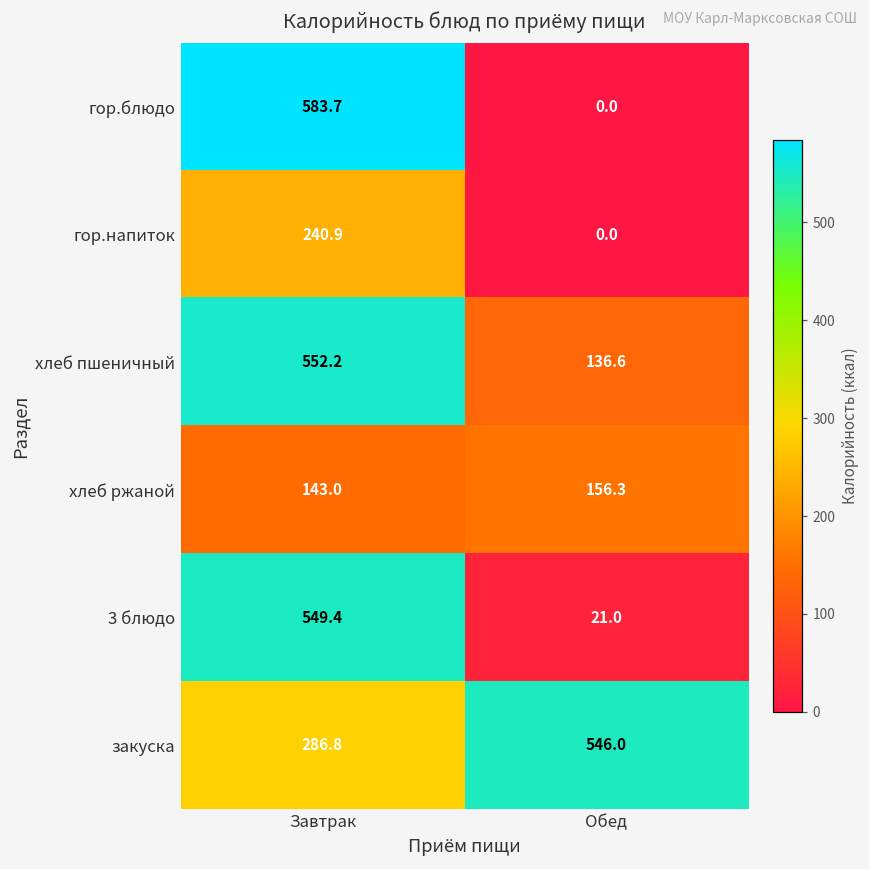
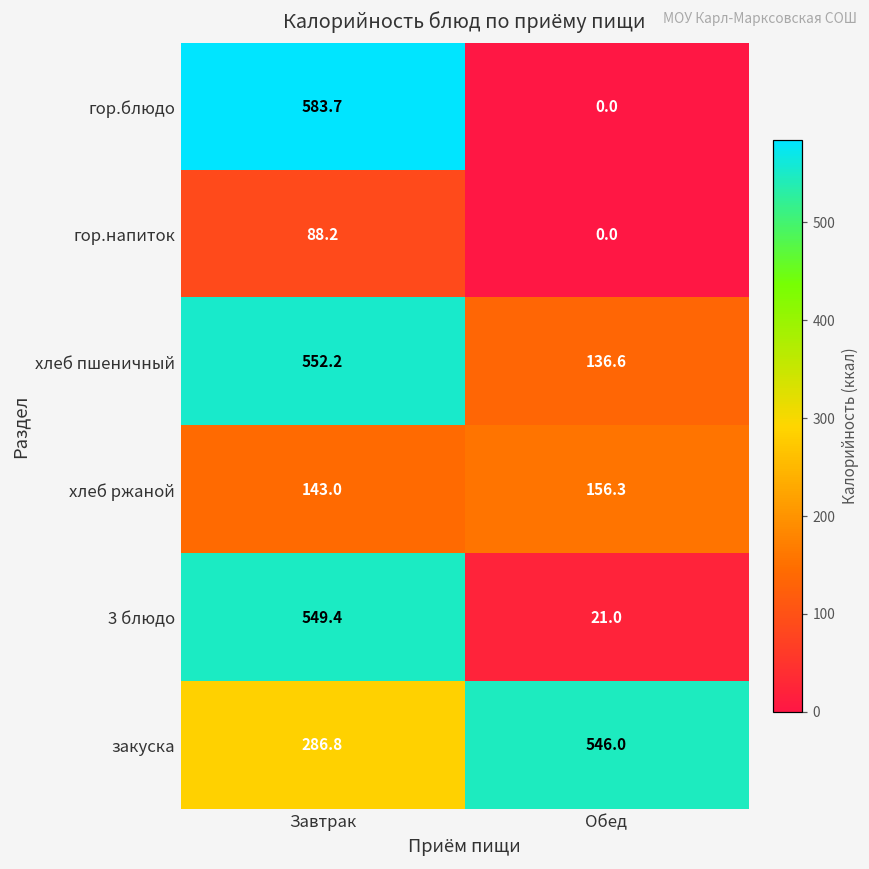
  {
    "гор.блюдо": {
      "Завтрак": 583.7,
      "Обед": 0.0
    },
    "гор.напиток": {
-     "Завтрак": 240.9,
+     "Завтрак": 88.2,
      "Обед": 0.0
    },
    "хлеб пшеничный": {
      "Завтрак": 552.2,
      "Обед": 136.6
    },
    "хлеб ржаной": {
      "Завтрак": 143.0,
      "Обед": 156.3
    },
    "3 блюдо": {
      "Завтрак": 549.4,
      "Обед": 21.0
    },
    "закуска": {
      "Завтрак": 286.8,
      "Обед": 546.0
    }
  }
